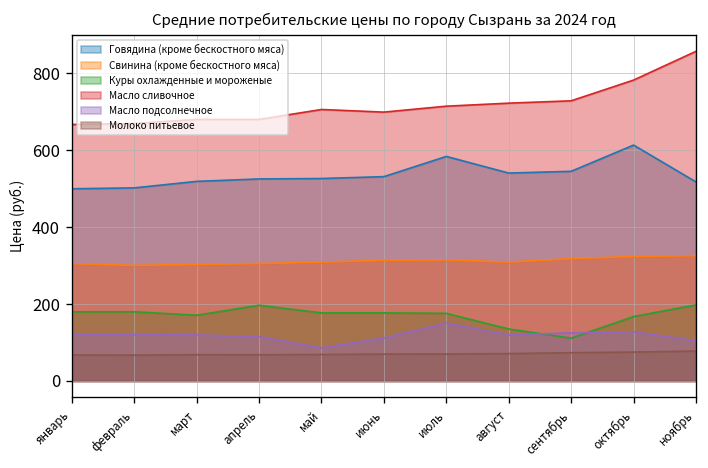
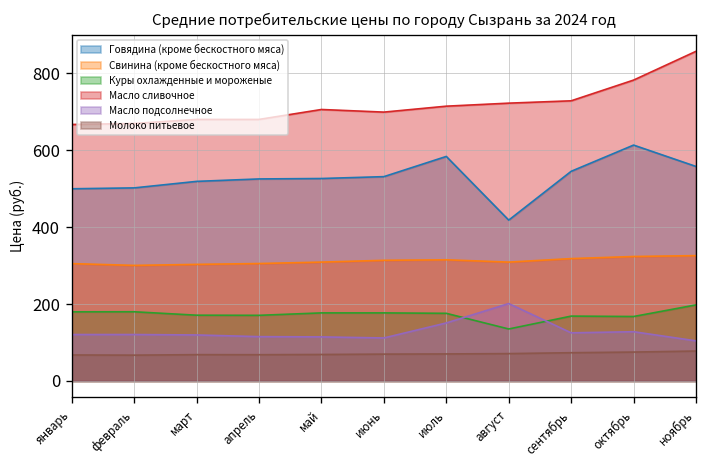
  {
    "Говядина (кроме бескостного мяса)": {
      "январь": 500,
      "февраль": 500,
      "март": 520,
      "апрель": 530,
      "май": 530,
      "июнь": 530,
      "июль": 580,
-     "август": 540,
+     "август": 420,
      "сентябрь": 550,
      "октябрь": 610,
-     "ноябрь": 520
+     "ноябрь": 560
    },
    "Куры охлажденные и мороженые": {
      "январь": 180,
      "февраль": 180,
      "март": 170,
-     "апрель": 200,
+     "апрель": 170,
      "май": 180,
      "июнь": 180,
      "июль": 180,
      "август": 140,
-     "сентябрь": 110,
+     "сентябрь": 170,
      "октябрь": 170,
      "ноябрь": 200
    },
    "Масло подсолнечное": {
      "январь": 120,
      "февраль": 120,
      "март": 120,
      "апрель": 120,
-     "май": 90,
+     "май": 110,
      "июнь": 110,
      "июль": 150,
-     "август": 120,
+     "август": 200,
      "сентябрь": 130,
      "октябрь": 130,
      "ноябрь": 100
    }
  }
